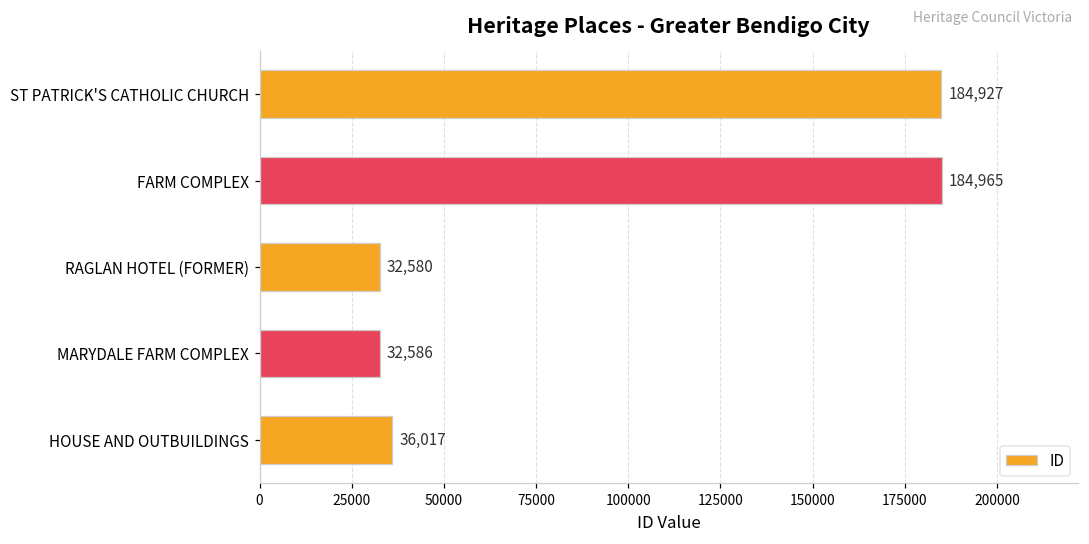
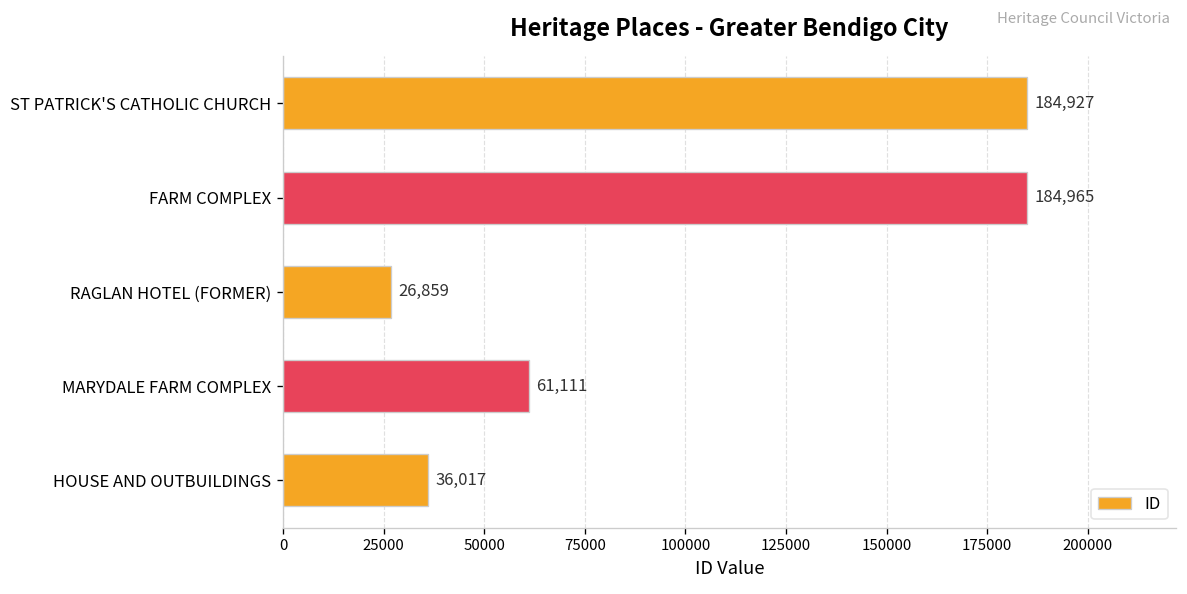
  {
    "ST PATRICK'S CATHOLIC CHURCH": "184,927",
    "FARM COMPLEX": "184,965",
-   "RAGLAN HOTEL (FORMER)": "32,580",
-   "MARYDALE FARM COMPLEX": "32,586",
+   "RAGLAN HOTEL (FORMER)": "26,859",
+   "MARYDALE FARM COMPLEX": "61,111",
    "HOUSE AND OUTBUILDINGS": "36,017"
  }
